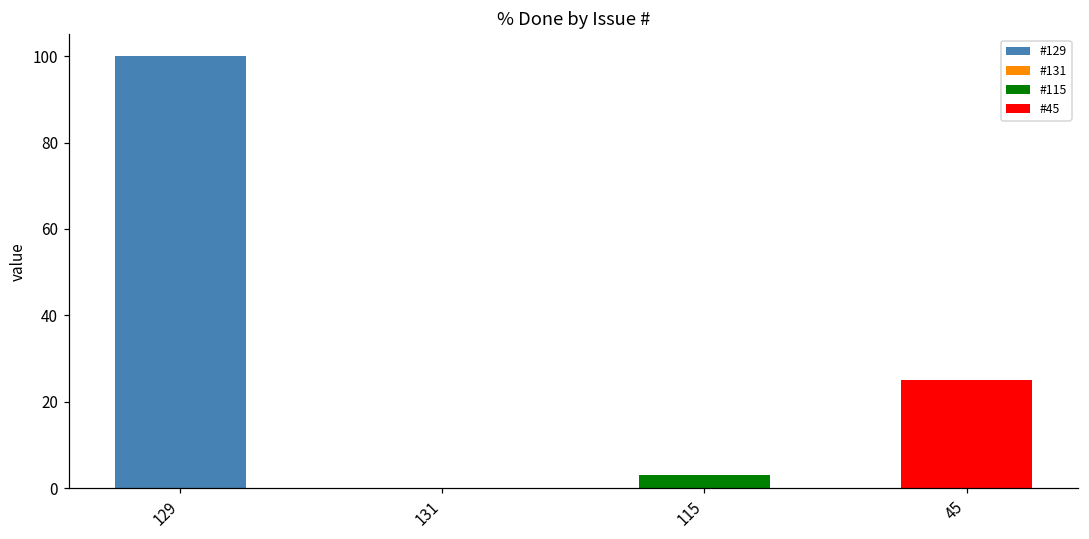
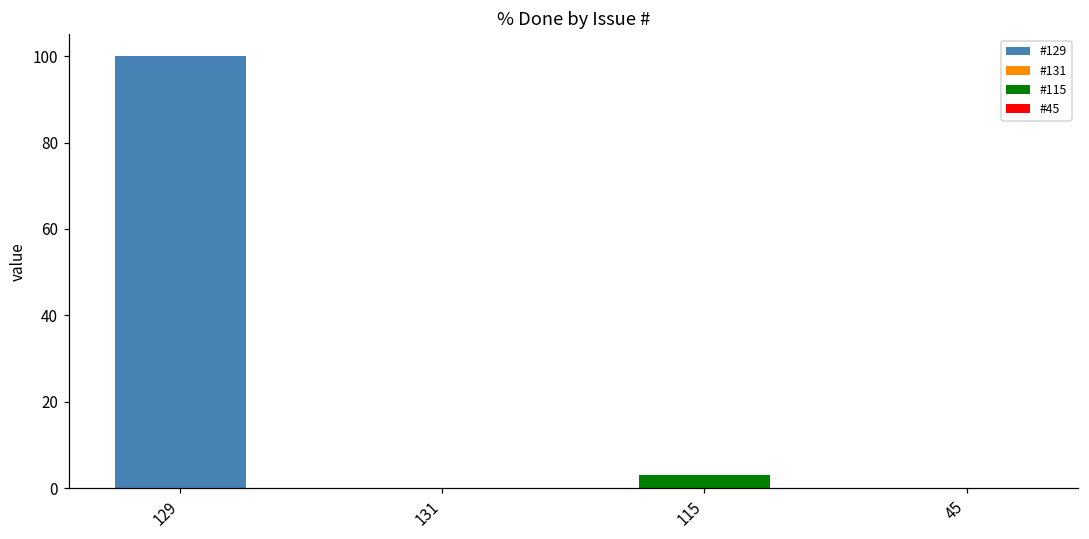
  {
    "129": 100,
    "131": 0,
    "115": 3,
-   "45": 25
+   "45": 0
  }
